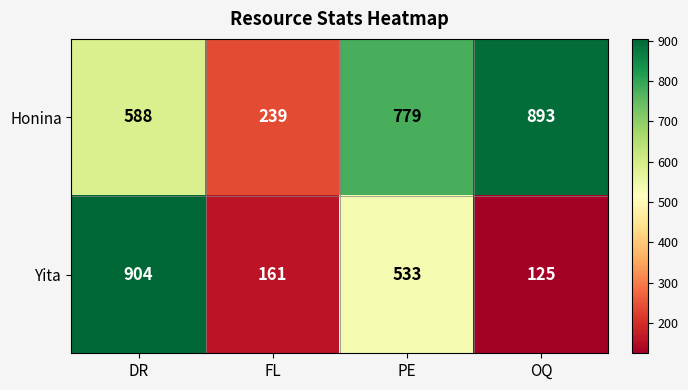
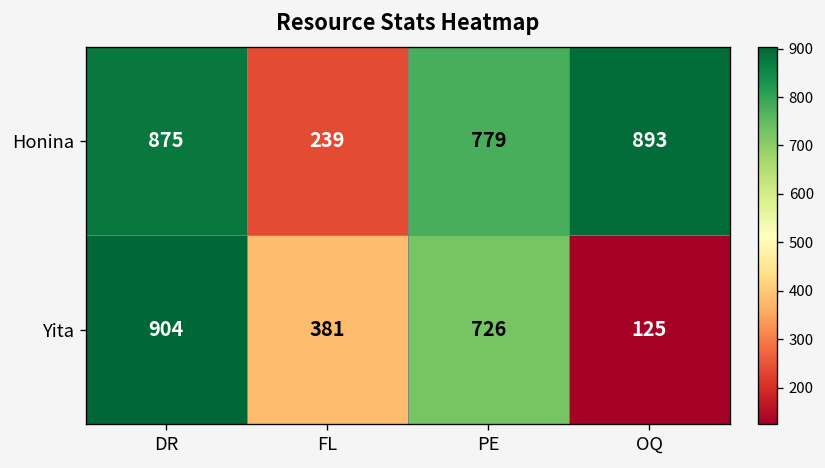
  {
    "Honina": {
-     "DR": 588,
+     "DR": 875,
      "FL": 239,
      "PE": 779,
      "OQ": 893
    },
    "Yita": {
      "DR": 904,
-     "FL": 161,
-     "PE": 533,
+     "FL": 381,
+     "PE": 726,
      "OQ": 125
    }
  }
